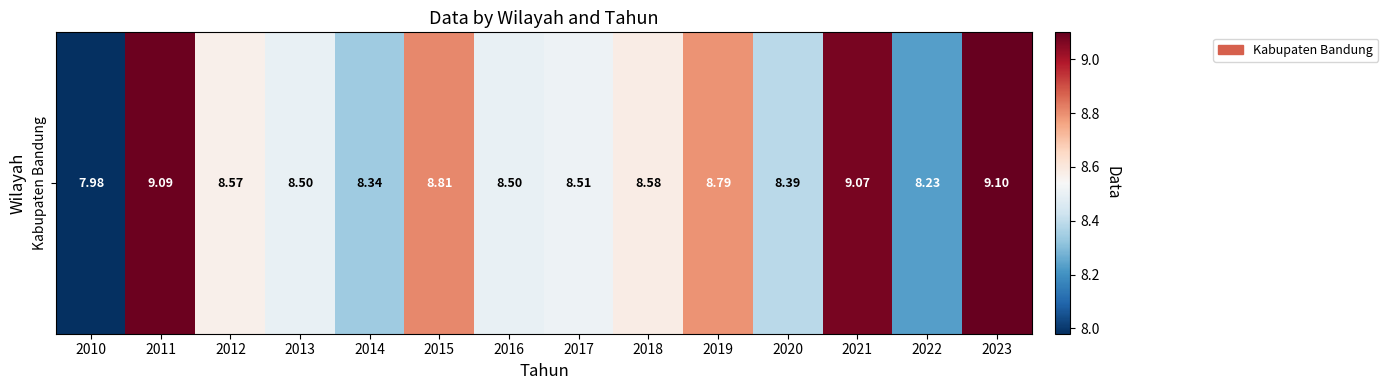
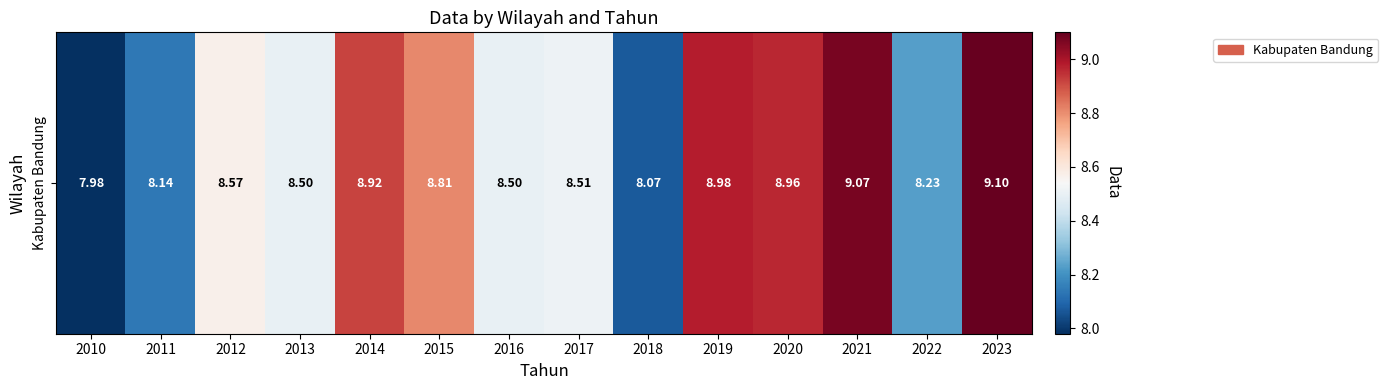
  {
    "Kabupaten Bandung": {
      "2010": 7.98,
-     "2011": 9.09,
+     "2011": 8.14,
      "2012": 8.57,
      "2013": 8.50,
-     "2014": 8.34,
+     "2014": 8.92,
      "2015": 8.81,
      "2016": 8.50,
      "2017": 8.51,
-     "2018": 8.58,
-     "2019": 8.79,
-     "2020": 8.39,
+     "2018": 8.07,
+     "2019": 8.98,
+     "2020": 8.96,
      "2021": 9.07,
      "2022": 8.23,
      "2023": 9.10
    }
  }
